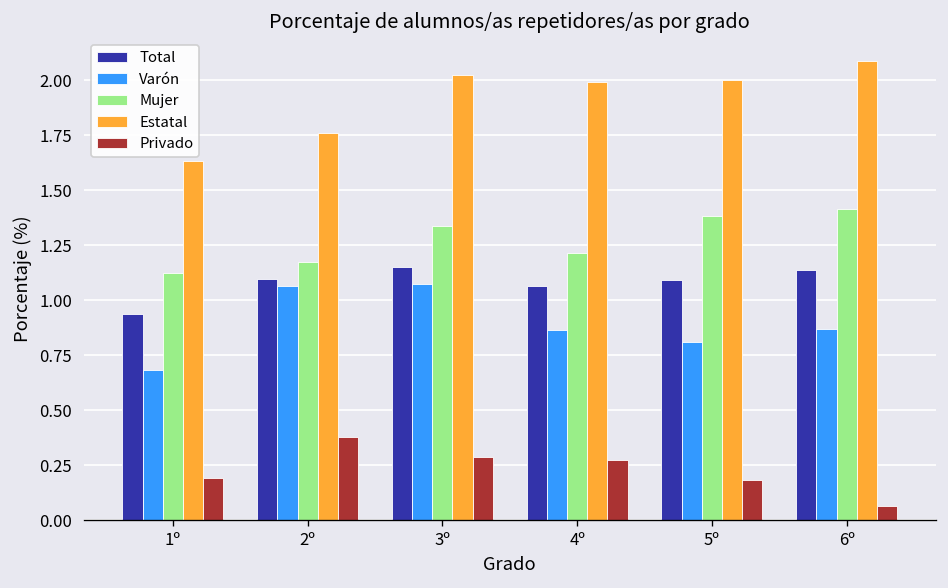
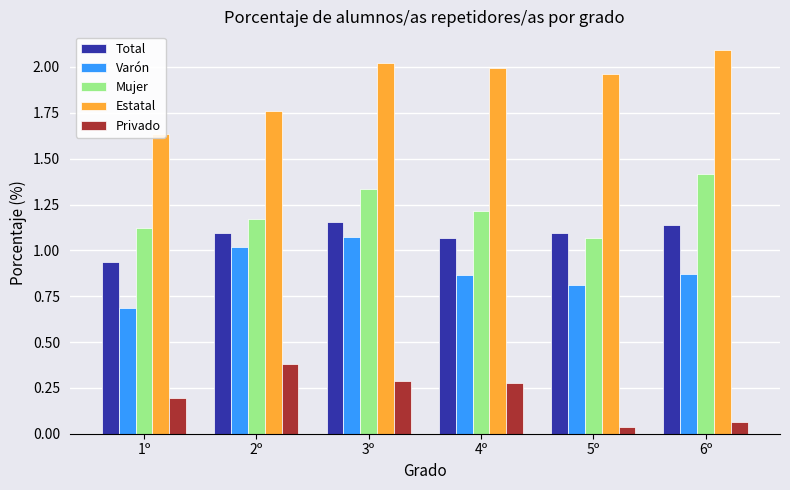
  {
    "Total": {
      "1º": 0.94,
      "2º": 1.10,
      "3º": 1.15,
      "4º": 1.07,
      "5º": 1.09,
      "6º": 1.14
    },
    "Varón": {
      "1º": 0.68,
-     "2º": 1.07,
+     "2º": 1.02,
      "3º": 1.07,
      "4º": 0.87,
      "5º": 0.81,
      "6º": 0.87
    },
    "Mujer": {
      "1º": 1.12,
      "2º": 1.17,
      "3º": 1.34,
      "4º": 1.22,
-     "5º": 1.38,
+     "5º": 1.07,
      "6º": 1.41
    },
    "Estatal": {
      "2º": 1.76,
      "3º": 2.02,
      "4º": 1.99,
-     "5º": 2.00,
+     "5º": 1.96,
      "6º": 2.09
    },
    "Privado": {
      "1º": 0.19,
      "2º": 0.38,
      "3º": 0.29,
      "4º": 0.27,
-     "5º": 0.18,
+     "5º": 0.04,
      "6º": 0.07
    }
  }
